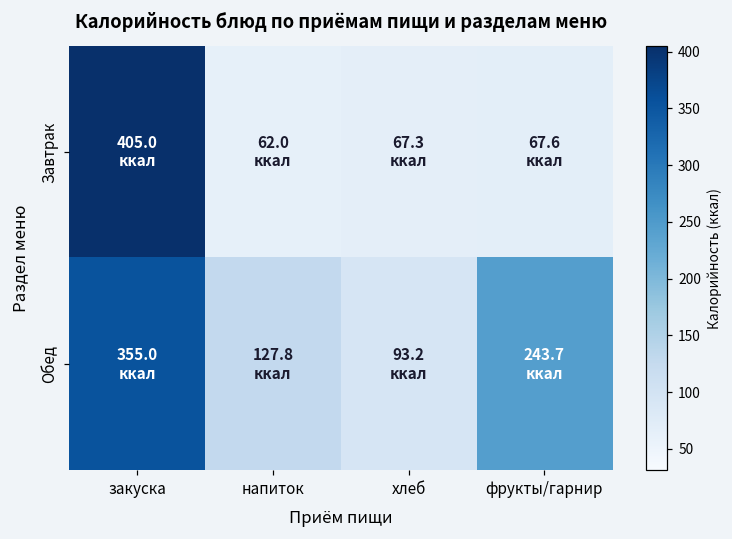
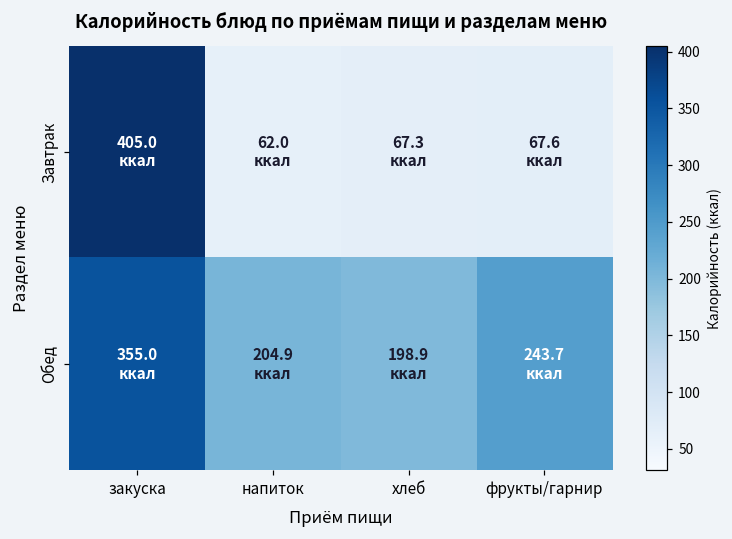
  {
    "Завтрак": {
      "закуска": 405.0,
      "напиток": 62.0,
      "хлеб": 67.3,
      "фрукты/гарнир": 67.6
    },
    "Обед": {
      "закуска": 355.0,
-     "напиток": 127.8,
-     "хлеб": 93.2,
+     "напиток": 204.9,
+     "хлеб": 198.9,
      "фрукты/гарнир": 243.7
    }
  }
